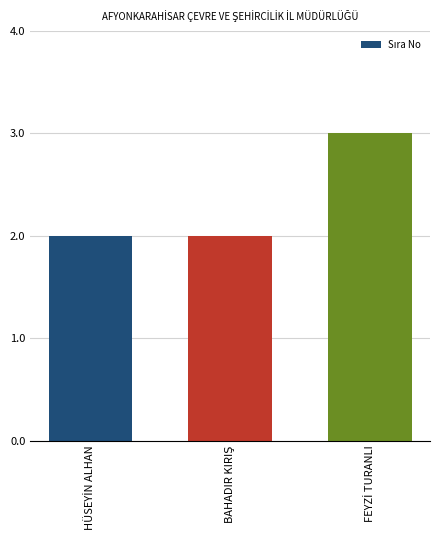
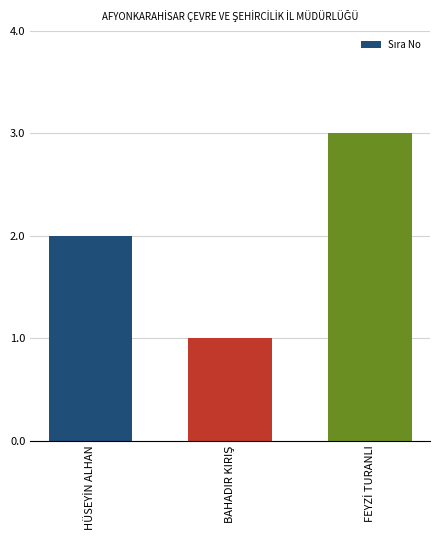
  {
    "HÜSEYİN ALHAN": 2,
-   "BAHADIR KIRIŞ": 2,
+   "BAHADIR KIRIŞ": 1,
    "FEYZİ TURANLI": 3
  }
